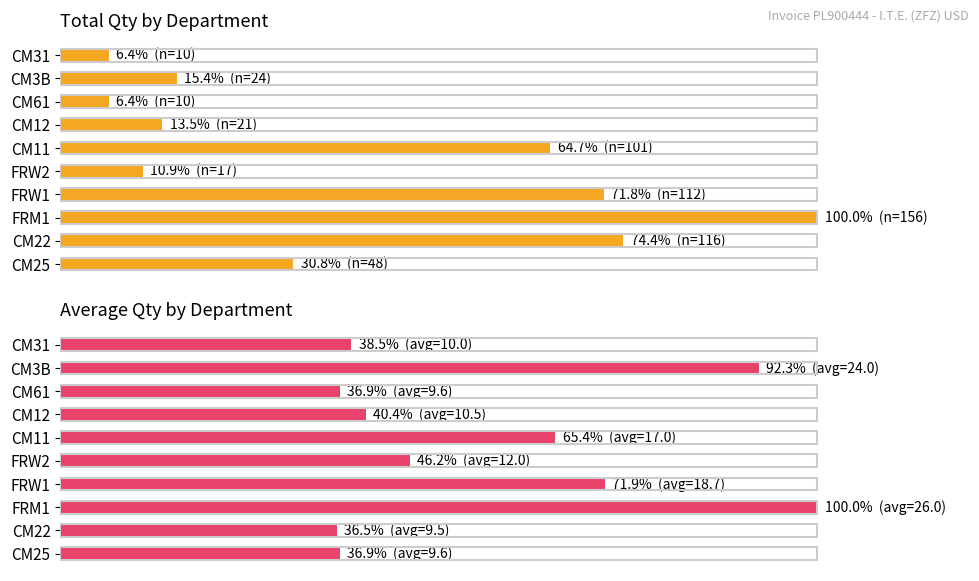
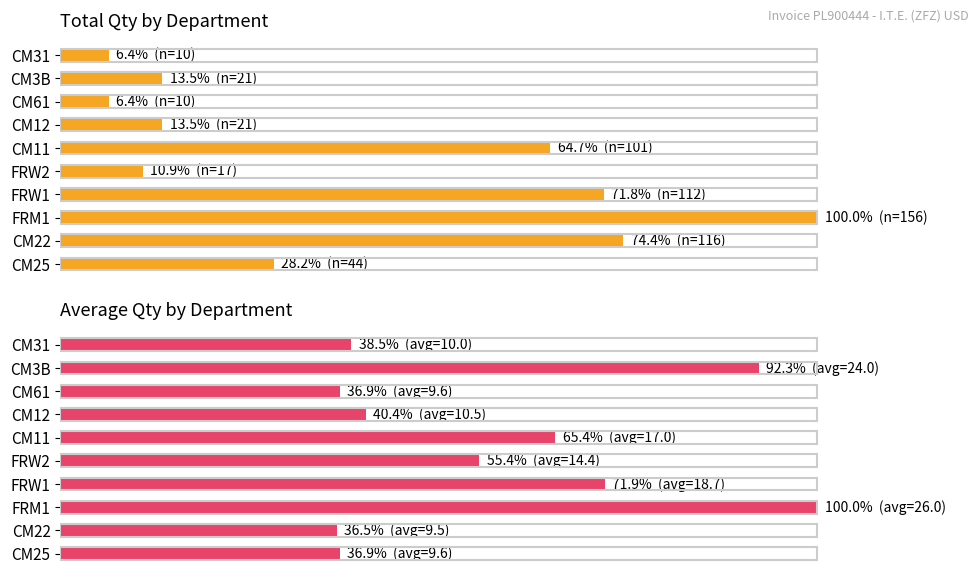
  {
    "Total Qty by Department": {
      "CM31": "6.4%",
-     "CM3B": "15.4% (n=24)",
+     "CM3B": "13.5% (n=21)",
      "CM61": "6.4%",
      "CM12": "13.5%",
      "CM11": "64.7%",
      "FRW2": "10.9%",
      "FRW1": "71.8%",
      "FRM1": "100.0%",
      "CM22": "74.4%",
-     "CM25": "30.8% (n=48)"
+     "CM25": "28.2% (n=44)"
    },
    "Average Qty by Department": {
      "CM31": "38.5%",
      "CM3B": "92.3%",
      "CM61": "36.9%",
      "CM12": "40.4%",
      "CM11": "65.4%",
-     "FRW2": "46.2% (avg=12.0)",
+     "FRW2": "55.4% (avg=14.4)",
      "FRW1": "71.9%",
      "FRM1": "100.0%",
      "CM22": "36.5%",
      "CM25": "36.9%"
    }
  }
